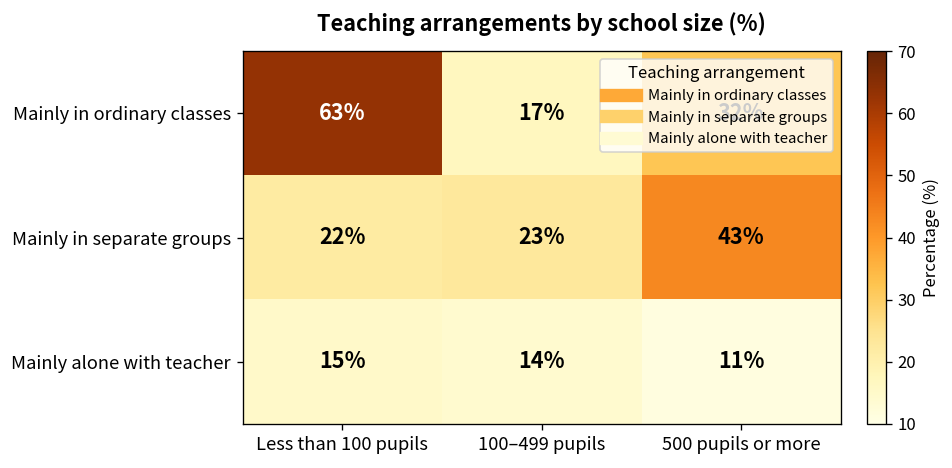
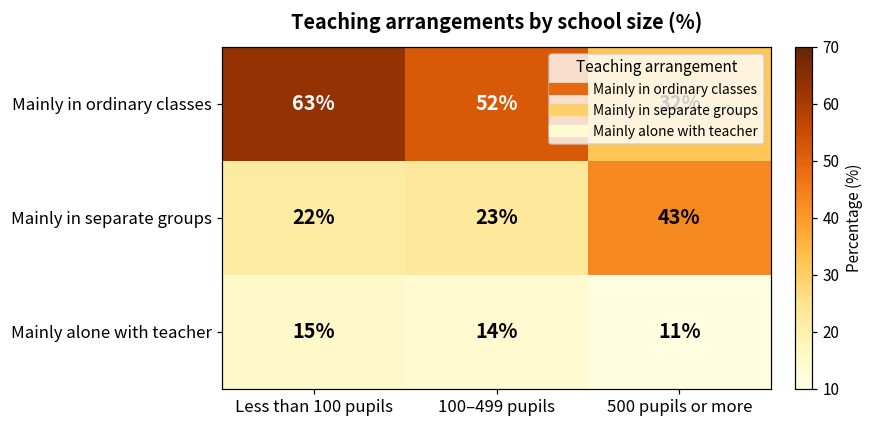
  {
    "Mainly in ordinary classes": {
      "Less than 100 pupils": "63%",
-     "100–499 pupils": "17%"
+     "100–499 pupils": "52%"
    },
    "Mainly in separate groups": {
      "Less than 100 pupils": "22%",
      "100–499 pupils": "23%",
      "500 pupils or more": "43%"
    },
    "Mainly alone with teacher": {
      "Less than 100 pupils": "15%",
      "100–499 pupils": "14%",
      "500 pupils or more": "11%"
    }
  }
